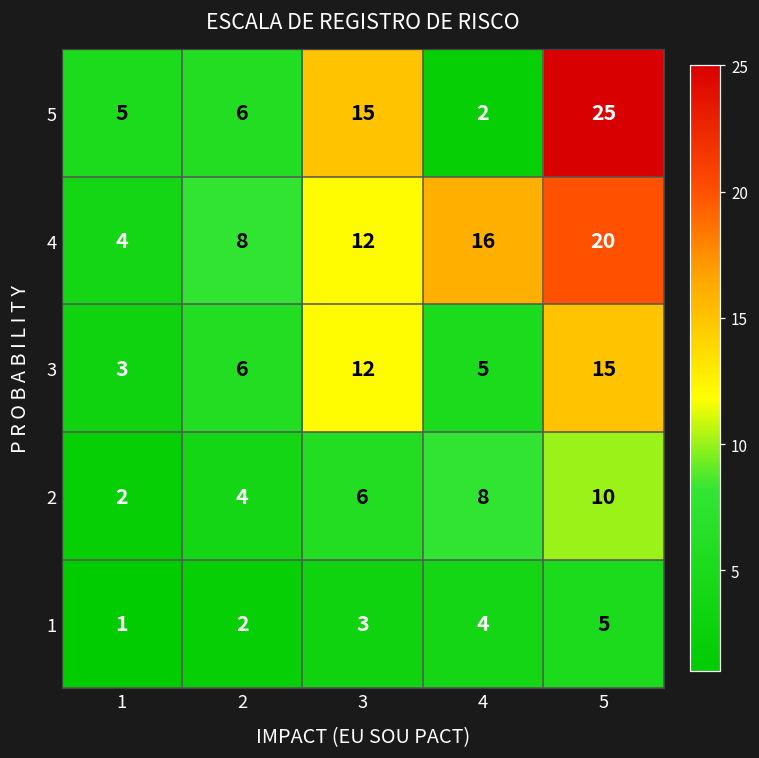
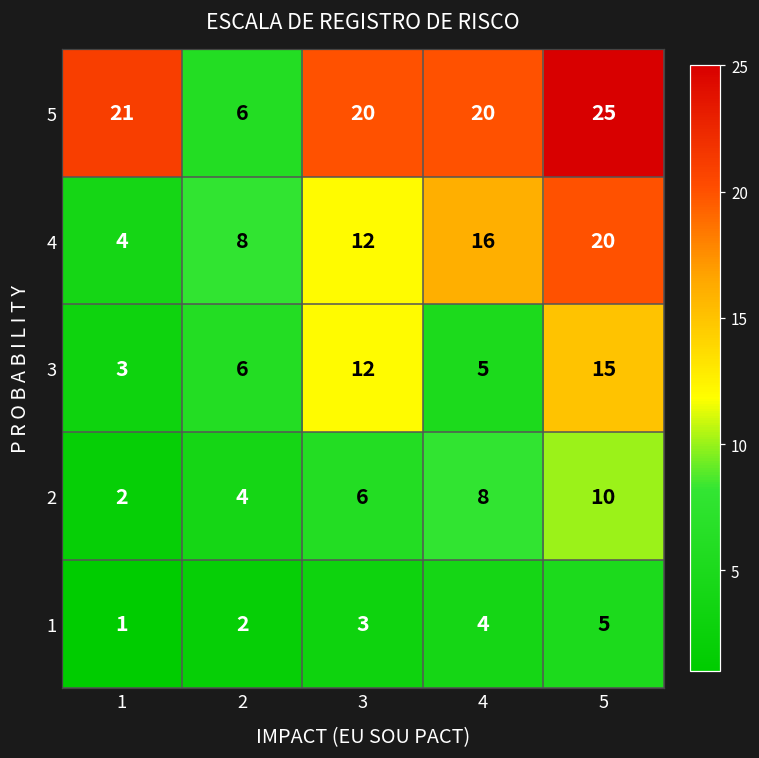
  {
    "5": {
-     "1": 5,
+     "1": 21,
      "2": 6,
-     "3": 15,
-     "4": 2,
+     "3": 20,
+     "4": 20,
      "5": 25
    },
    "4": {
      "1": 4,
      "2": 8,
      "3": 12,
      "4": 16,
      "5": 20
    },
    "3": {
      "1": 3,
      "2": 6,
      "3": 12,
      "4": 5,
      "5": 15
    },
    "2": {
      "1": 2,
      "2": 4,
      "3": 6,
      "4": 8,
      "5": 10
    },
    "1": {
      "1": 1,
      "2": 2,
      "3": 3,
      "4": 4,
      "5": 5
    }
  }
